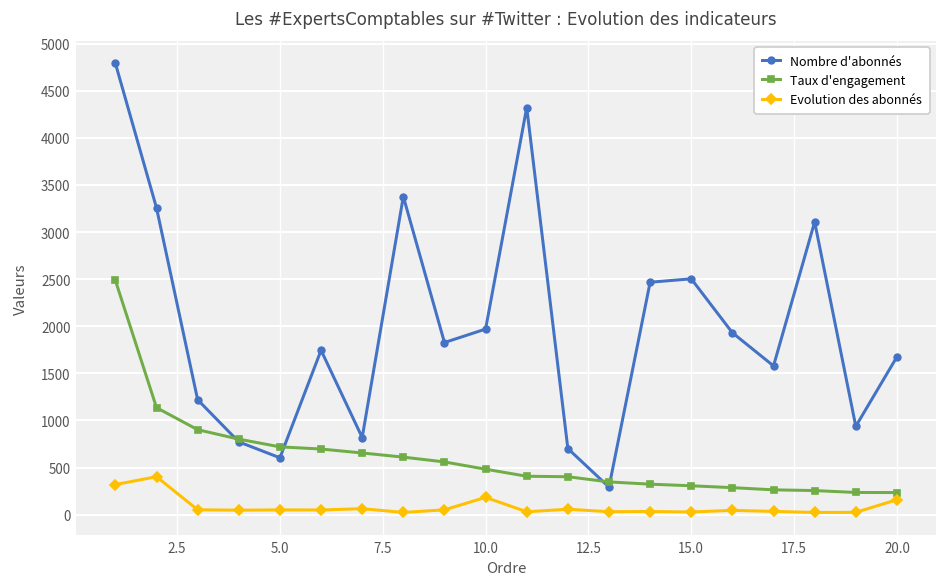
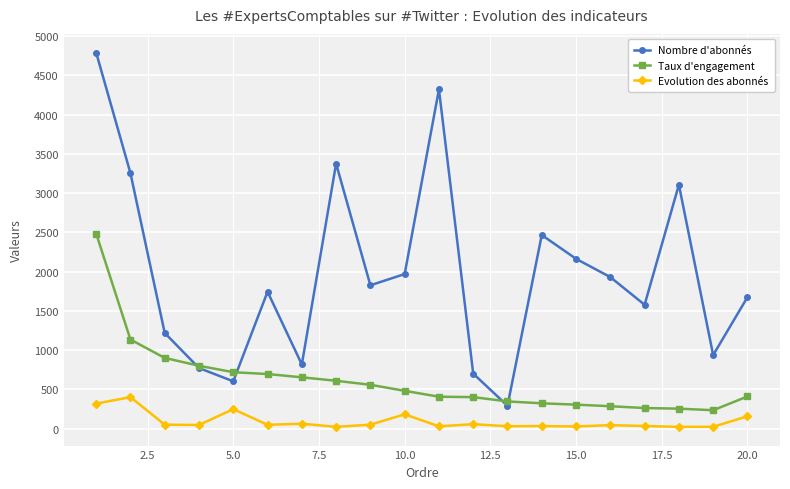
  {
    "Nombre d'abonnés": {
      "5.0": 600,
      "10.0": 2000,
-     "15.0": 2500,
+     "15.0": 2200,
      "20.0": 1700
    },
    "Taux d'engagement": {
      "5.0": 700,
      "10.0": 500,
      "15.0": 300,
-     "20.0": 200
+     "20.0": 400
    },
    "Evolution des abonnés": {
-     "5.0": 100,
+     "5.0": 300,
      "10.0": 200,
      "15.0": 0,
      "20.0": 200
    }
  }
